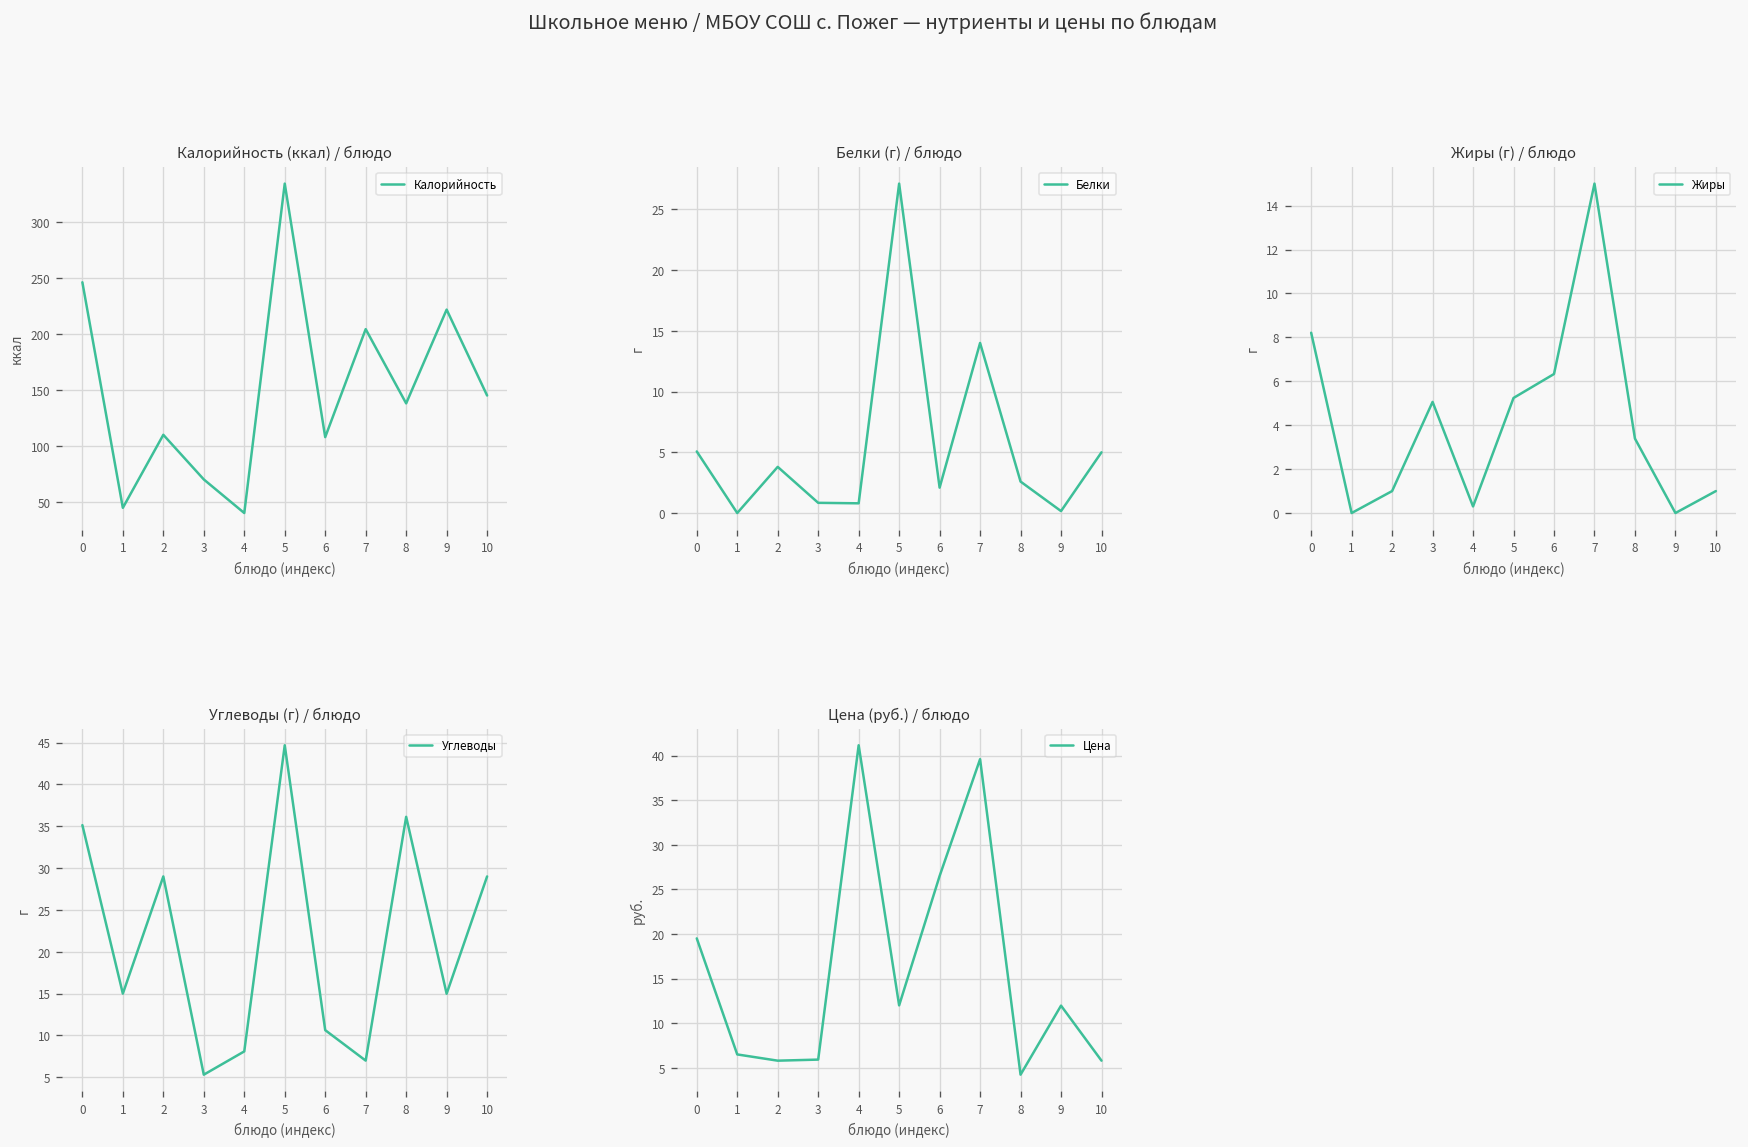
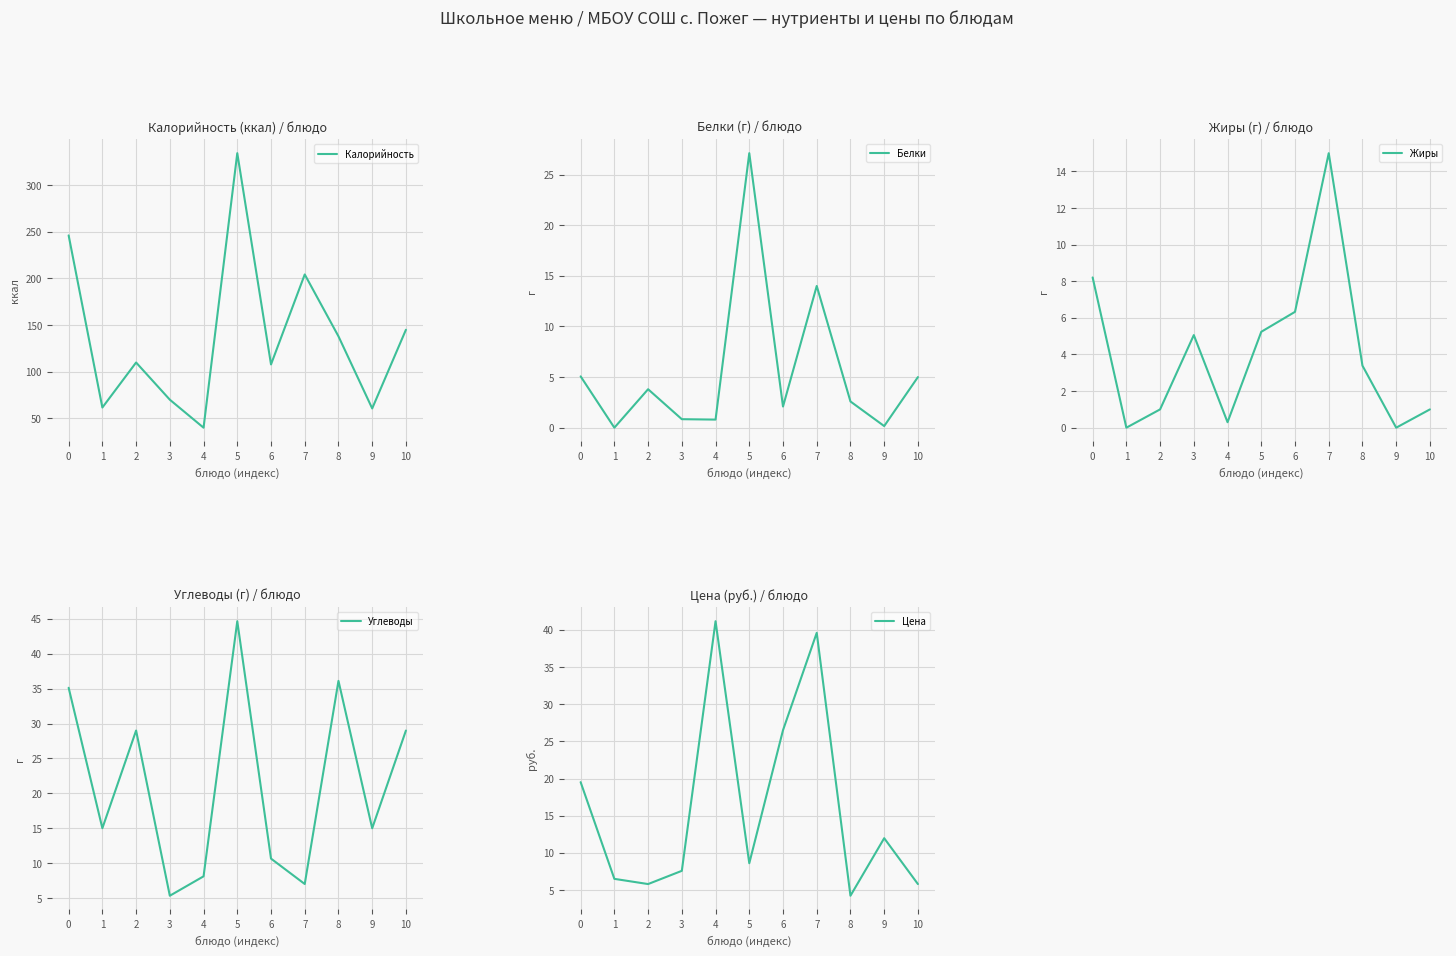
  {
    "Калорийность (ккал) / блюдо": {
      "0": 250,
-     "1": 40,
+     "1": 60,
      "2": 110,
      "3": 70,
      "4": 40,
      "5": 330,
      "6": 110,
      "7": 200,
      "8": 140,
-     "9": 220,
+     "9": 60,
      "10": 150
    },
    "Белки (г) / блюдо": {
      "0": 5.1,
      "1": 0.0,
      "2": 3.8,
      "3": 0.8,
      "4": 0.8,
      "5": 27.1,
      "6": 2.1,
      "7": 14.0,
      "8": 2.6,
      "9": 0.2,
      "10": 5.0
    },
    "Жиры (г) / блюдо": {
      "0": 8.2,
      "1": 0.0,
      "2": 1.0,
      "3": 5.1,
      "4": 0.3,
      "5": 5.2,
      "6": 6.3,
      "7": 15.0,
      "8": 3.4,
      "9": 0.0,
      "10": 1.0
    },
    "Углеводы (г) / блюдо": {
      "0": 35,
      "1": 15,
      "2": 29,
      "3": 5,
      "4": 8,
      "5": 45,
      "6": 11,
      "7": 7,
      "8": 36,
      "9": 15,
      "10": 29
    },
    "Цена (руб.) / блюдо": {
      "0": 20,
      "1": 7,
      "2": 6,
-     "3": 6,
+     "3": 8,
      "4": 41,
-     "5": 12,
+     "5": 9,
      "6": 27,
      "7": 40,
      "8": 4,
      "9": 12,
      "10": 6
    }
  }
